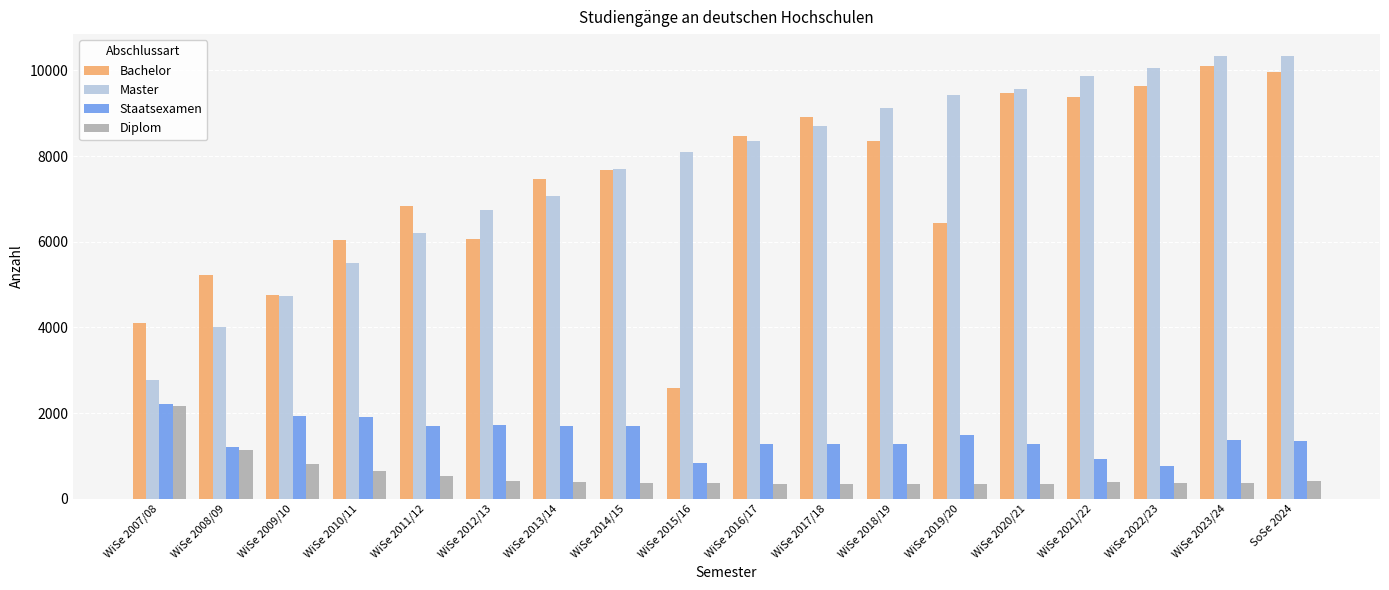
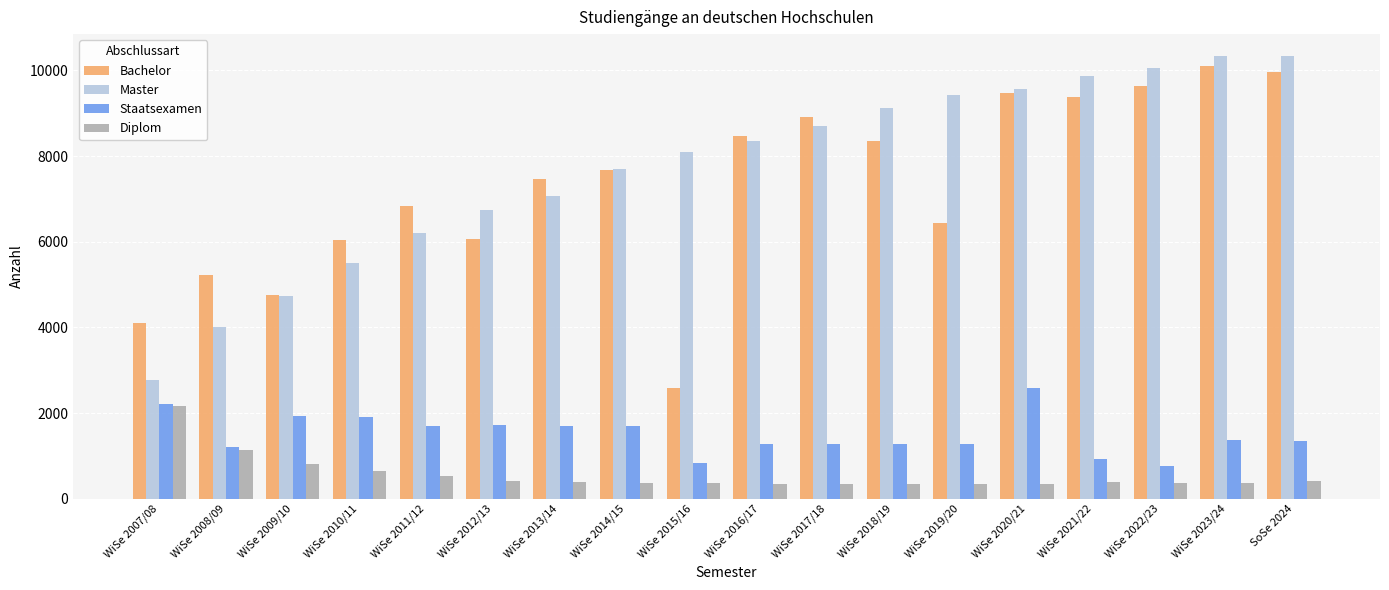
  {
    "Bachelor": {
      "WiSe 2007/08": 4100,
      "WiSe 2008/09": 5200,
      "WiSe 2009/10": 4800,
      "WiSe 2010/11": 6000,
      "WiSe 2011/12": 6800,
      "WiSe 2012/13": 6100,
      "WiSe 2013/14": 7500,
      "WiSe 2014/15": 7700,
      "WiSe 2015/16": 2600,
      "WiSe 2016/17": 8500,
      "WiSe 2017/18": 8900,
      "WiSe 2018/19": 8400,
      "WiSe 2019/20": 6500,
      "WiSe 2020/21": 9500,
      "WiSe 2021/22": 9400,
      "WiSe 2022/23": 9600,
      "WiSe 2023/24": 10100,
      "SoSe 2024": 10000
    },
    "Staatsexamen": {
      "WiSe 2007/08": 2200,
      "WiSe 2008/09": 1200,
      "WiSe 2009/10": 1900,
      "WiSe 2010/11": 1900,
      "WiSe 2011/12": 1700,
      "WiSe 2012/13": 1700,
      "WiSe 2013/14": 1700,
      "WiSe 2014/15": 1700,
      "WiSe 2015/16": 800,
      "WiSe 2016/17": 1300,
      "WiSe 2017/18": 1300,
      "WiSe 2018/19": 1300,
-     "WiSe 2019/20": 1500,
-     "WiSe 2020/21": 1300,
+     "WiSe 2019/20": 1300,
+     "WiSe 2020/21": 2600,
      "WiSe 2021/22": 900,
      "WiSe 2022/23": 800,
      "WiSe 2023/24": 1400,
      "SoSe 2024": 1400
    }
  }
